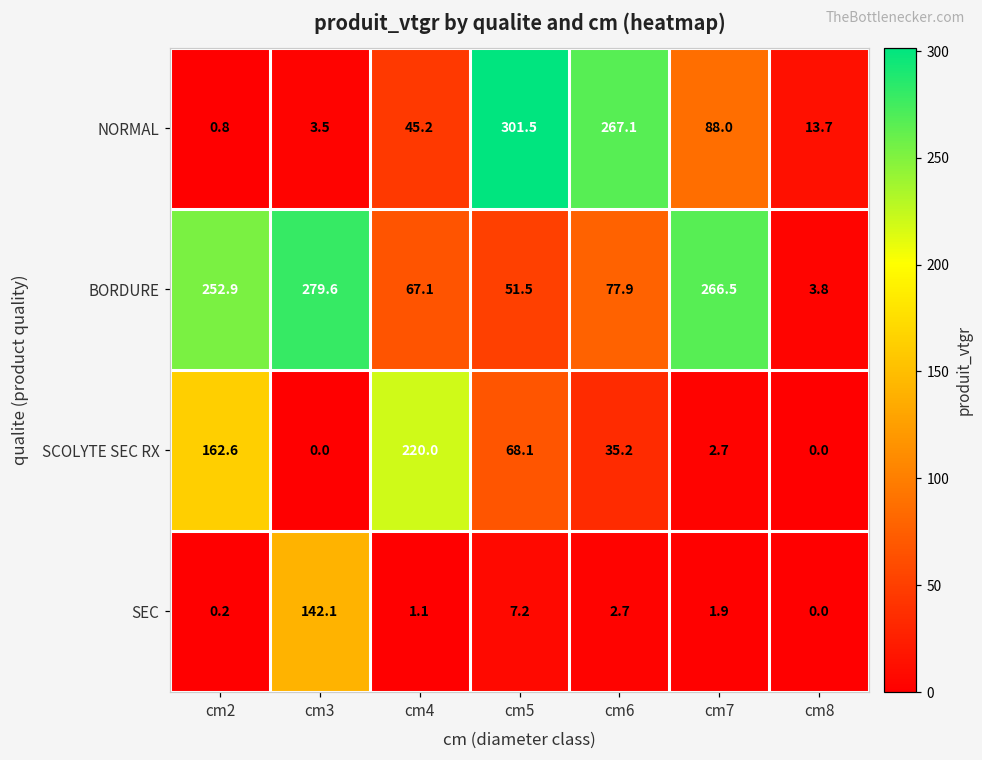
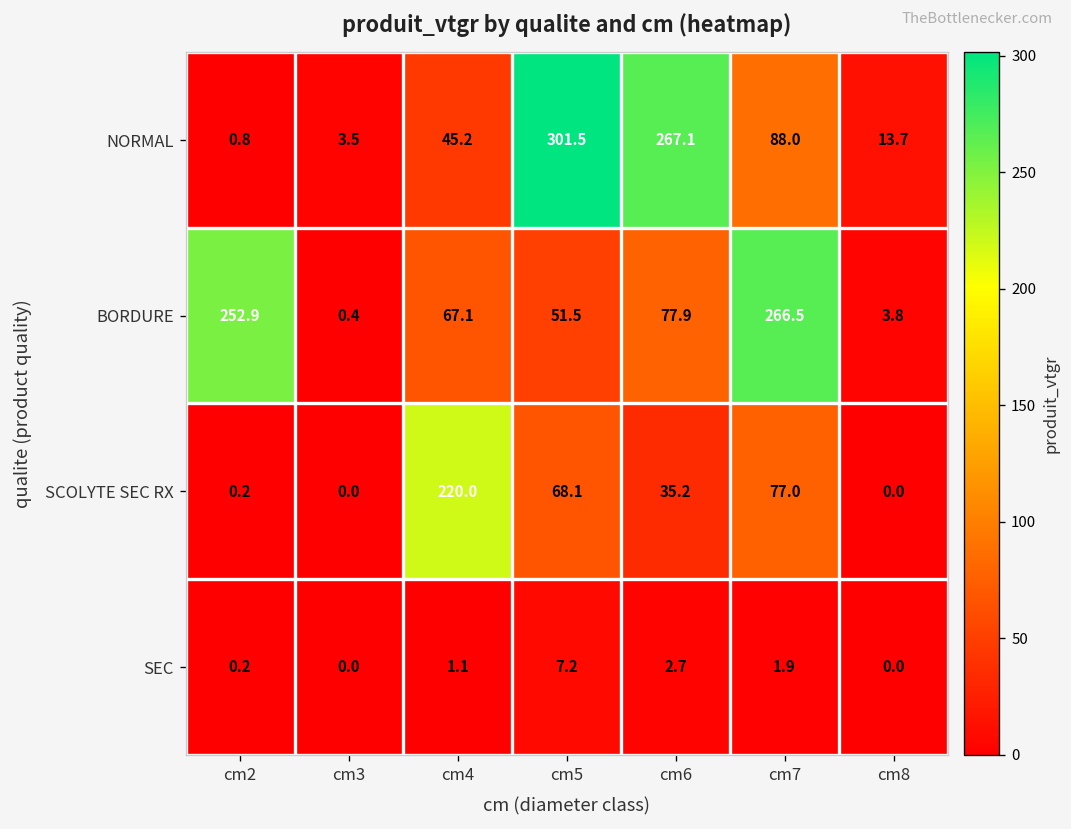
  {
    "NORMAL": {
      "cm2": 0.8,
      "cm3": 3.5,
      "cm4": 45.2,
      "cm5": 301.5,
      "cm6": 267.1,
      "cm7": 88.0,
      "cm8": 13.7
    },
    "BORDURE": {
      "cm2": 252.9,
-     "cm3": 279.6,
+     "cm3": 0.4,
      "cm4": 67.1,
      "cm5": 51.5,
      "cm6": 77.9,
      "cm7": 266.5,
      "cm8": 3.8
    },
    "SCOLYTE SEC RX": {
-     "cm2": 162.6,
+     "cm2": 0.2,
      "cm3": 0.0,
      "cm4": 220.0,
      "cm5": 68.1,
      "cm6": 35.2,
-     "cm7": 2.7,
+     "cm7": 77.0,
      "cm8": 0.0
    },
    "SEC": {
      "cm2": 0.2,
-     "cm3": 142.1,
+     "cm3": 0.0,
      "cm4": 1.1,
      "cm5": 7.2,
      "cm6": 2.7,
      "cm7": 1.9,
      "cm8": 0.0
    }
  }
